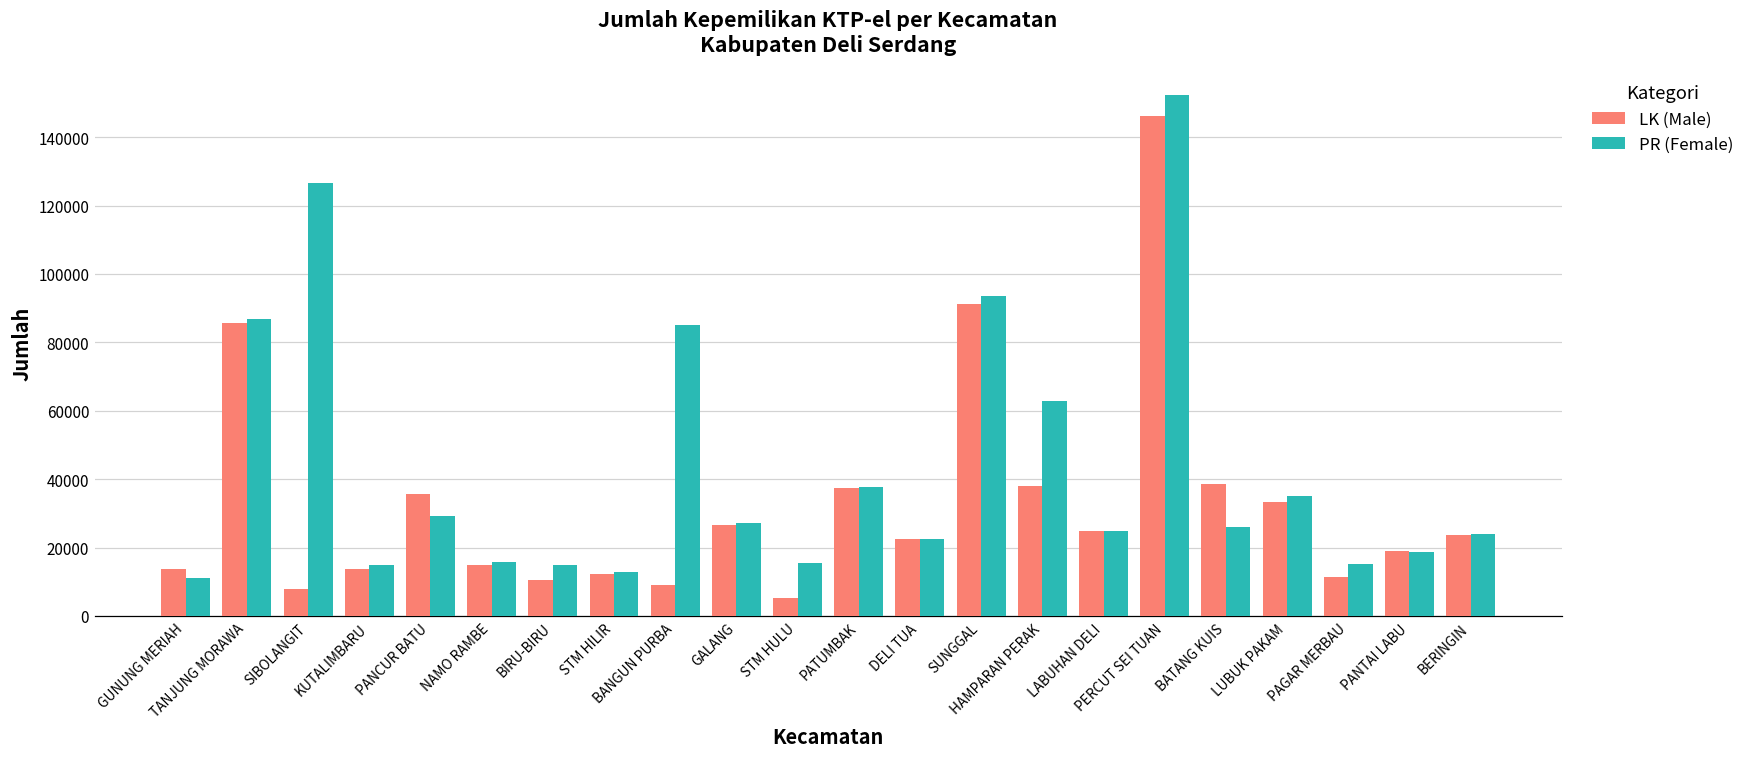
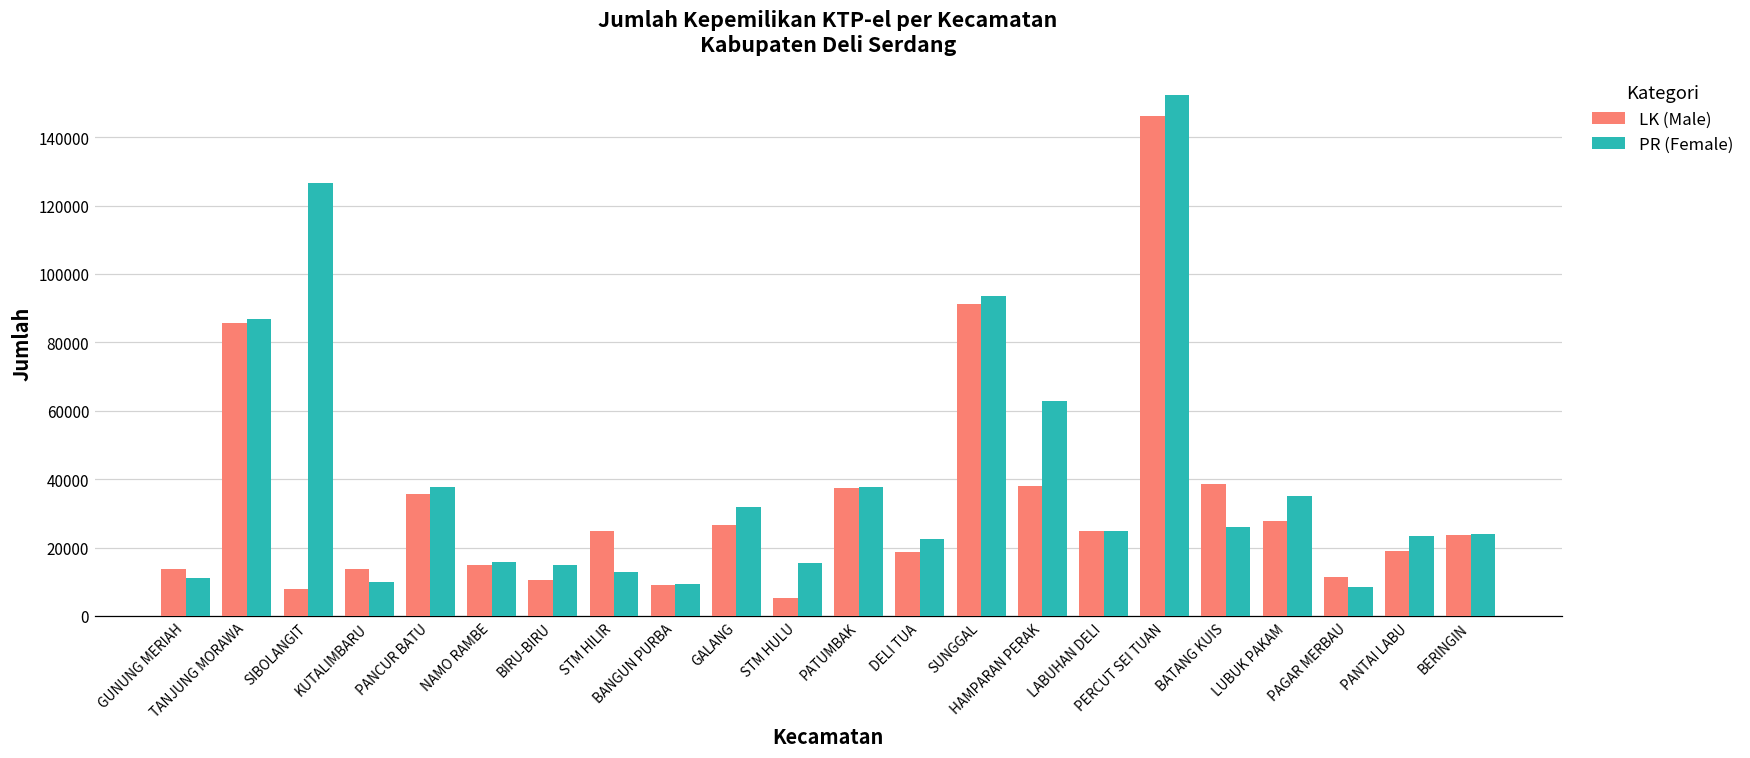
  {
    "LK (Male)": {
      "GUNUNG MERIAH": 14000,
      "TANJUNG MORAWA": 86000,
      "SIBOLANGIT": 8000,
      "KUTALIMBARU": 14000,
      "PANCUR BATU": 36000,
      "NAMO RAMBE": 15000,
      "BIRU-BIRU": 11000,
-     "STM HILIR": 12000,
+     "STM HILIR": 25000,
      "BANGUN PURBA": 9000,
      "GALANG": 27000,
      "STM HULU": 5000,
      "PATUMBAK": 38000,
-     "DELI TUA": 23000,
+     "DELI TUA": 19000,
      "SUNGGAL": 91000,
      "HAMPARAN PERAK": 38000,
      "LABUHAN DELI": 25000,
      "PERCUT SEI TUAN": 146000,
      "BATANG KUIS": 39000,
-     "LUBUK PAKAM": 33000,
+     "LUBUK PAKAM": 28000,
      "PAGAR MERBAU": 11000,
      "PANTAI LABU": 19000,
      "BERINGIN": 24000
    },
    "PR (Female)": {
      "GUNUNG MERIAH": 11000,
      "TANJUNG MORAWA": 87000,
      "SIBOLANGIT": 127000,
-     "KUTALIMBARU": 15000,
-     "PANCUR BATU": 29000,
+     "KUTALIMBARU": 10000,
+     "PANCUR BATU": 38000,
      "NAMO RAMBE": 16000,
      "BIRU-BIRU": 15000,
      "STM HILIR": 13000,
-     "BANGUN PURBA": 85000,
-     "GALANG": 27000,
+     "BANGUN PURBA": 9000,
+     "GALANG": 32000,
      "STM HULU": 16000,
      "PATUMBAK": 38000,
      "DELI TUA": 23000,
      "SUNGGAL": 94000,
      "HAMPARAN PERAK": 63000,
      "LABUHAN DELI": 25000,
      "PERCUT SEI TUAN": 152000,
      "BATANG KUIS": 26000,
      "LUBUK PAKAM": 35000,
-     "PAGAR MERBAU": 15000,
-     "PANTAI LABU": 19000,
+     "PAGAR MERBAU": 9000,
+     "PANTAI LABU": 24000,
      "BERINGIN": 24000
    }
  }
